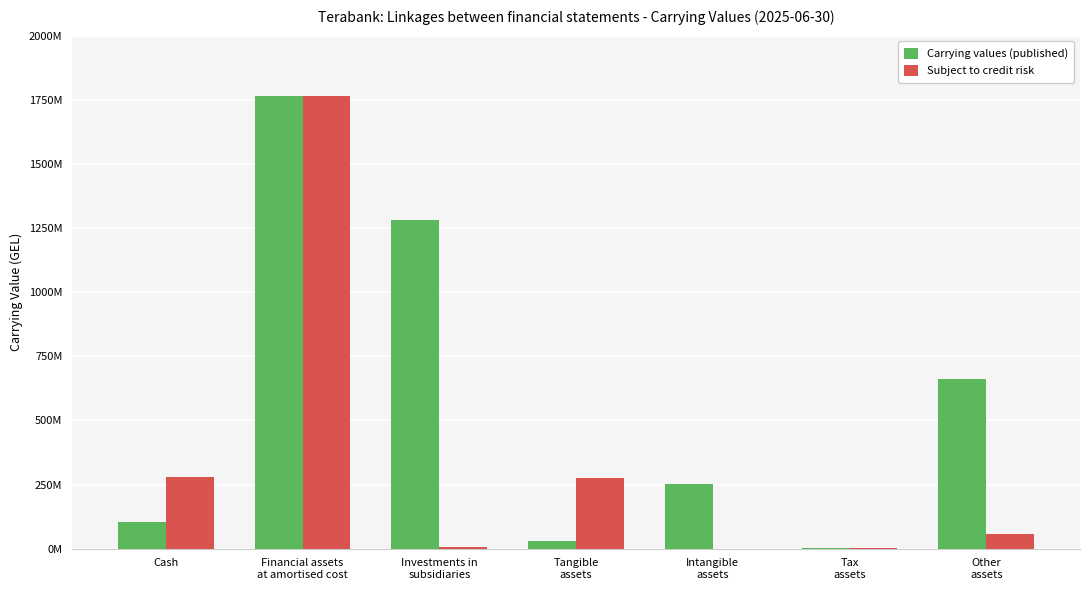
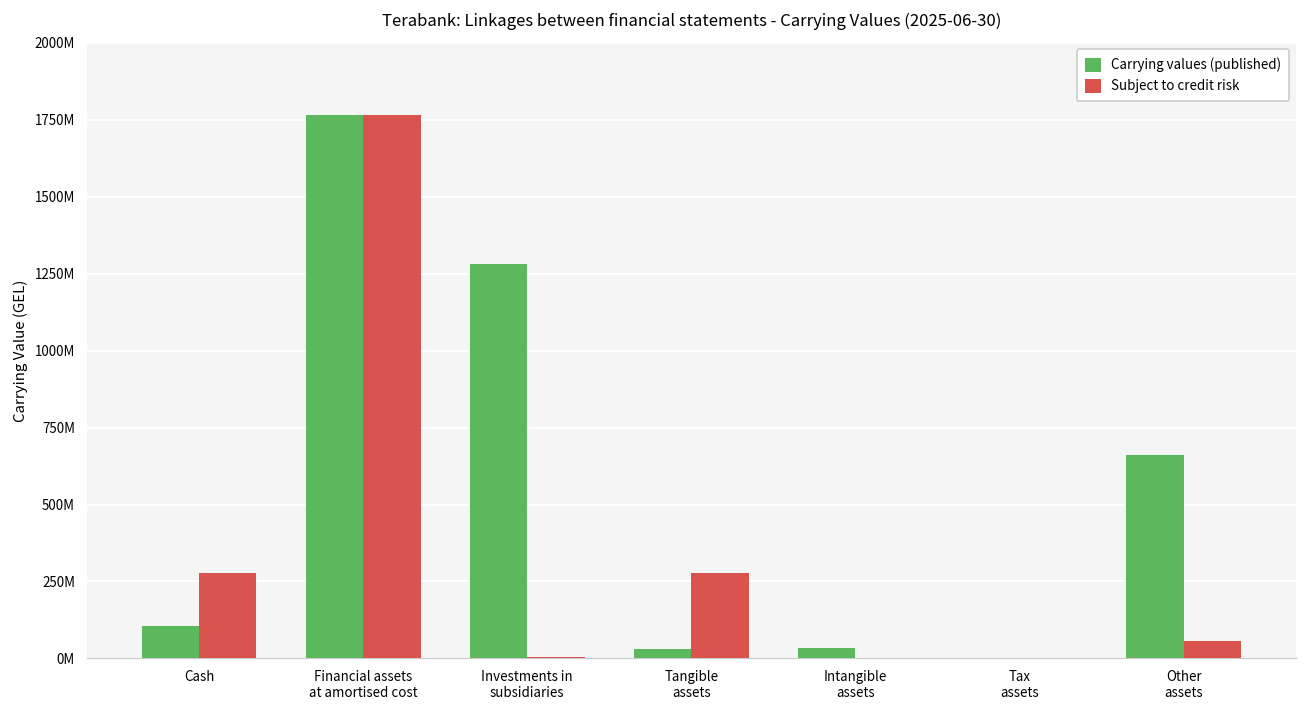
  {
    "Carrying values (published)": {
      "Cash": 100000000,
      "Financial assets at amortised cost": 1760000000,
      "Investments in subsidiaries": 1280000000,
      "Tangible assets": 30000000,
-     "Intangible assets": 250000000,
+     "Intangible assets": 30000000,
      "Other assets": 660000000
    },
    "Subject to credit risk": {
      "Cash": 280000000,
      "Financial assets at amortised cost": 1760000000,
      "Tangible assets": 280000000,
      "Intangible assets": 0,
      "Other assets": 60000000
    }
  }
